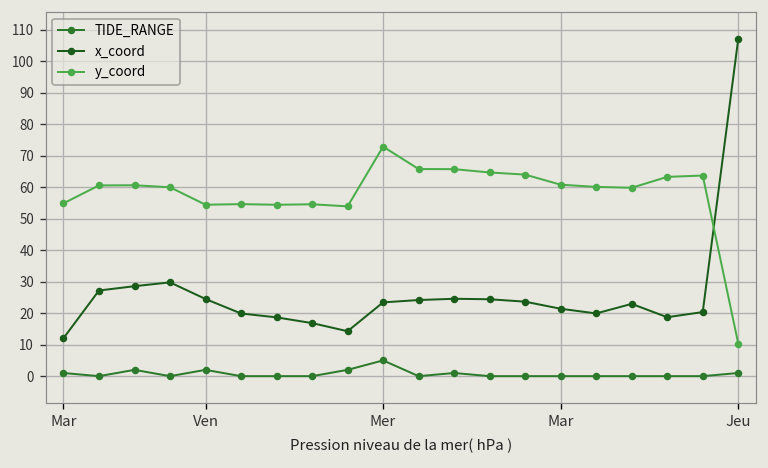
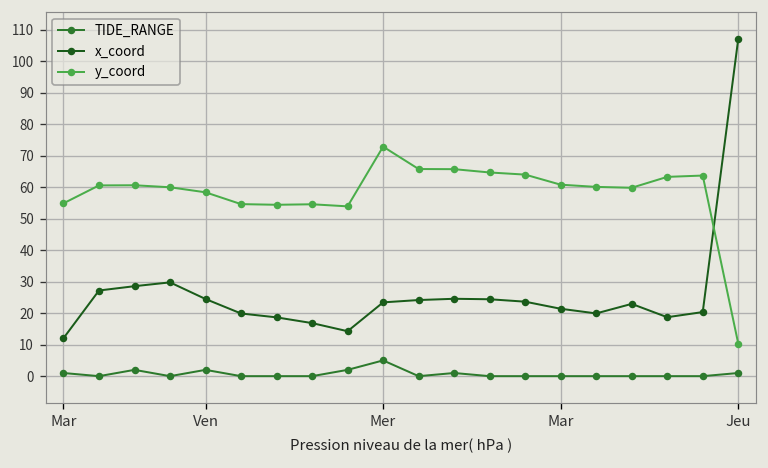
  {
    "y_coord": {
-     "Ven": 54,
+     "Ven": 58,
      "Mer": 73,
      "Jeu": 10
    }
  }
